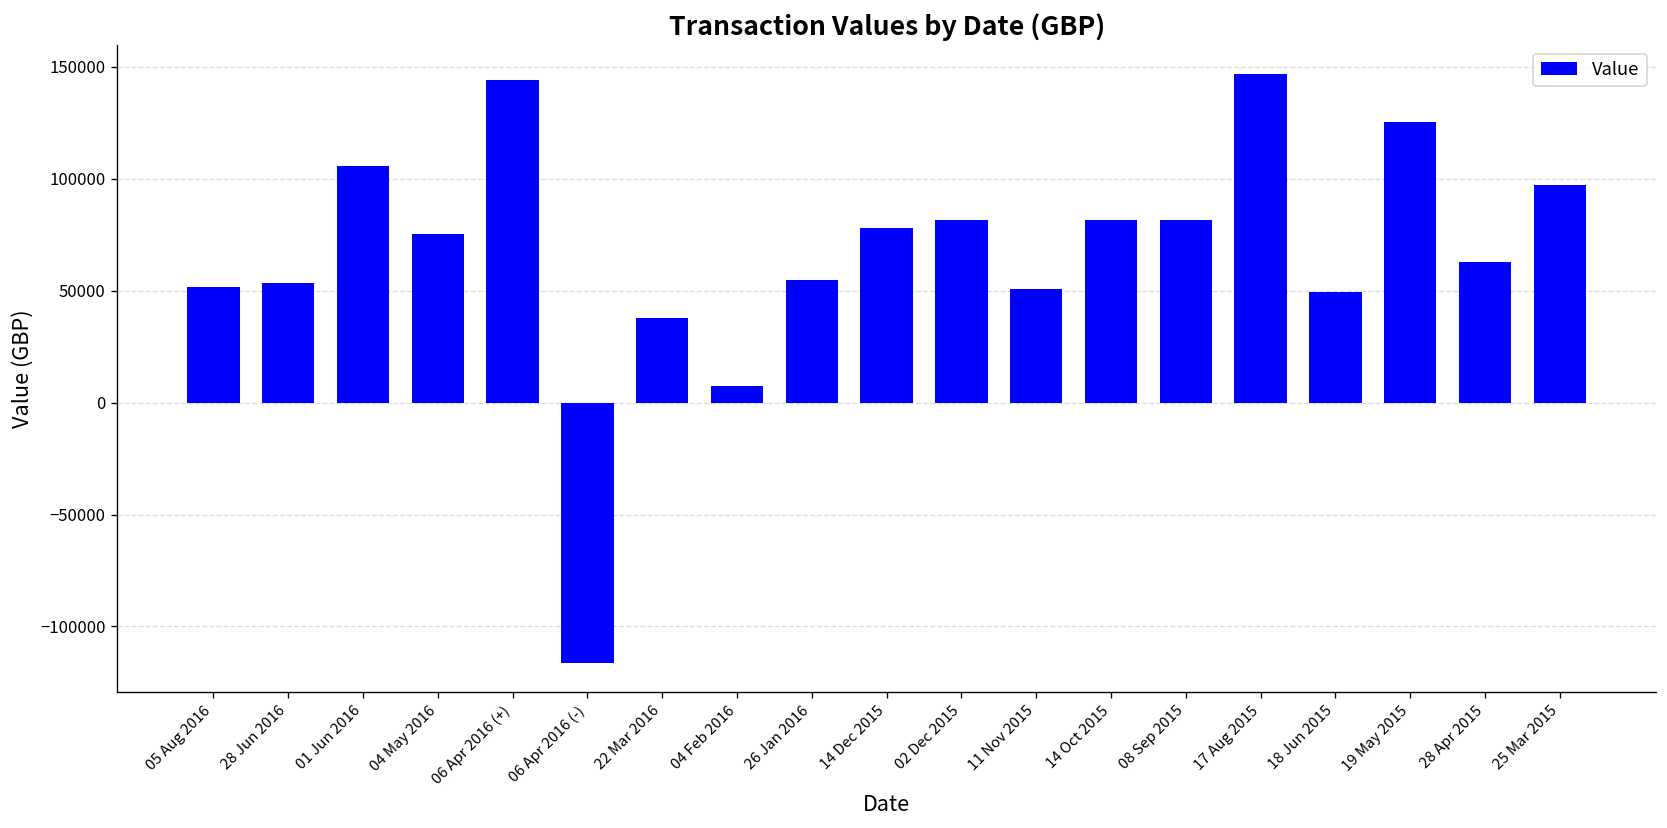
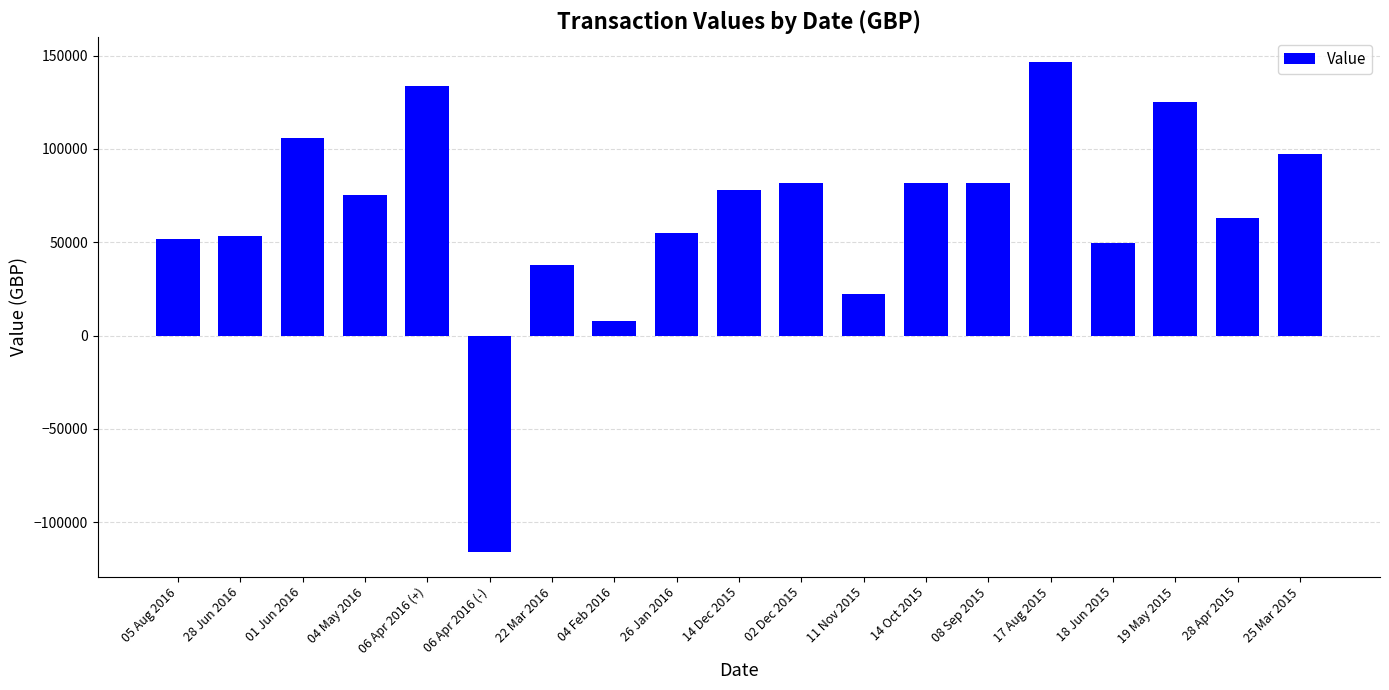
  {
    "05 Aug 2016": 52000,
    "28 Jun 2016": 53000,
    "01 Jun 2016": 106000,
    "04 May 2016": 75000,
-   "06 Apr 2016 (+)": 144000,
+   "06 Apr 2016 (+)": 134000,
    "06 Apr 2016 (-)": -116000,
    "22 Mar 2016": 38000,
    "04 Feb 2016": 8000,
    "26 Jan 2016": 55000,
    "14 Dec 2015": 78000,
    "02 Dec 2015": 82000,
-   "11 Nov 2015": 51000,
+   "11 Nov 2015": 22000,
    "14 Oct 2015": 82000,
    "08 Sep 2015": 82000,
    "17 Aug 2015": 147000,
    "18 Jun 2015": 49000,
    "19 May 2015": 125000,
    "28 Apr 2015": 63000,
    "25 Mar 2015": 97000
  }
